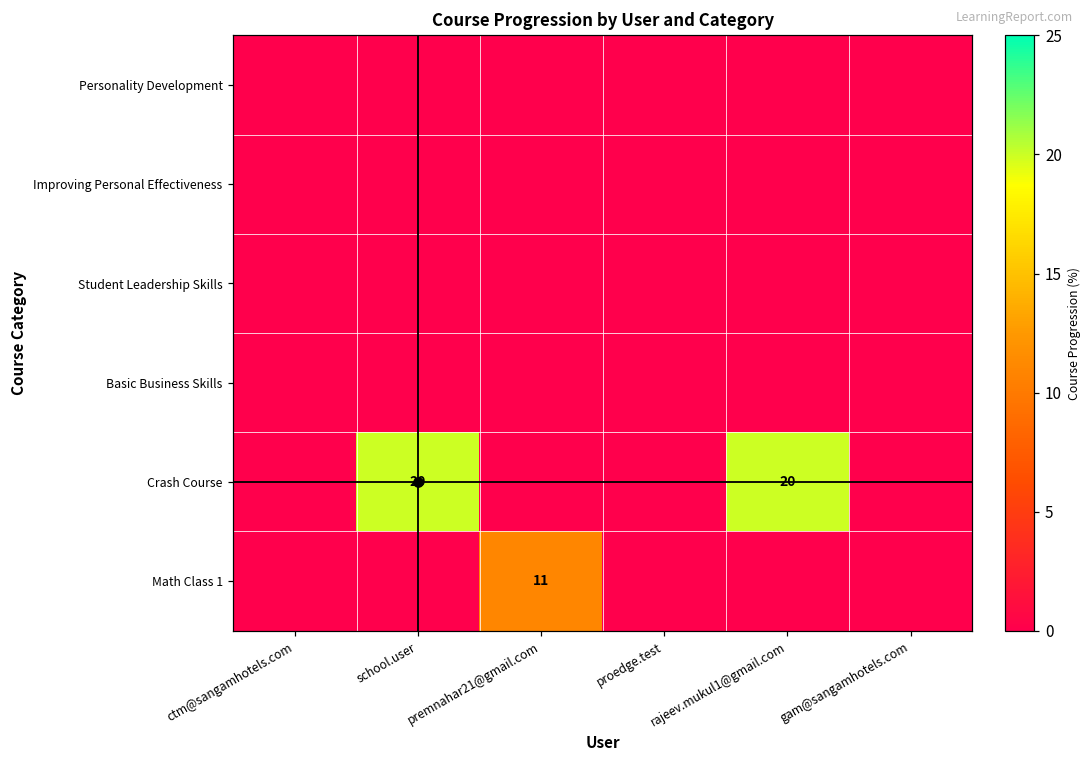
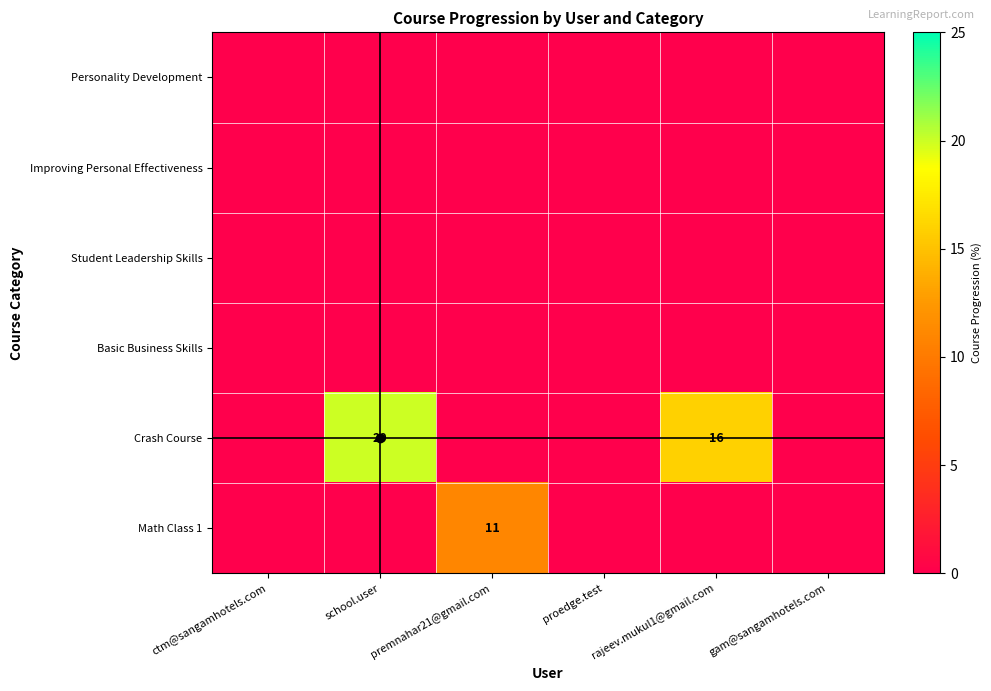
  {
    "Crash Course": {
-     "rajeev.mukul1@gmail.com": 20
+     "rajeev.mukul1@gmail.com": 16
    },
    "Math Class 1": {
      "premnahar21@gmail.com": 11
    }
  }
